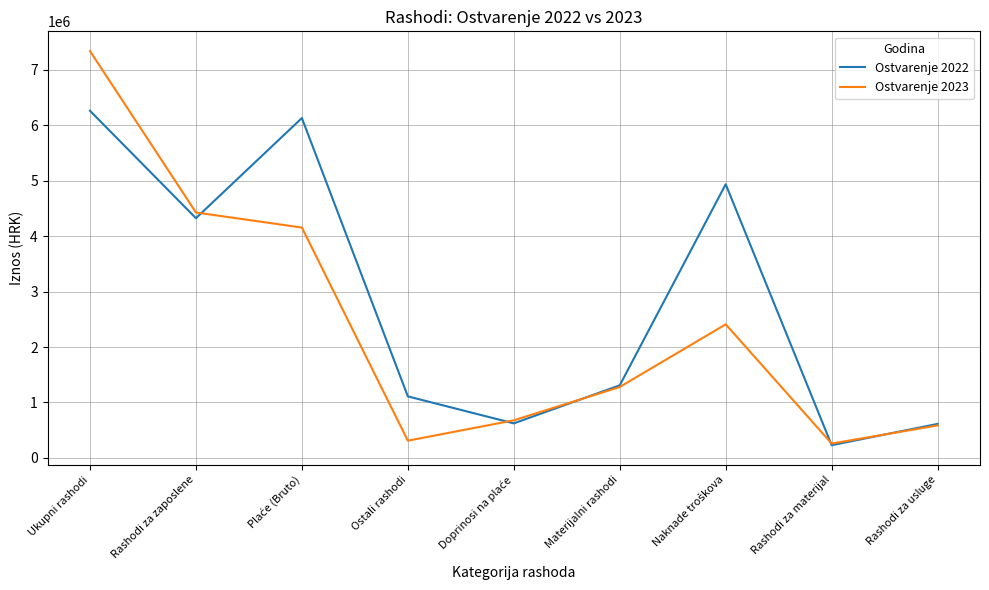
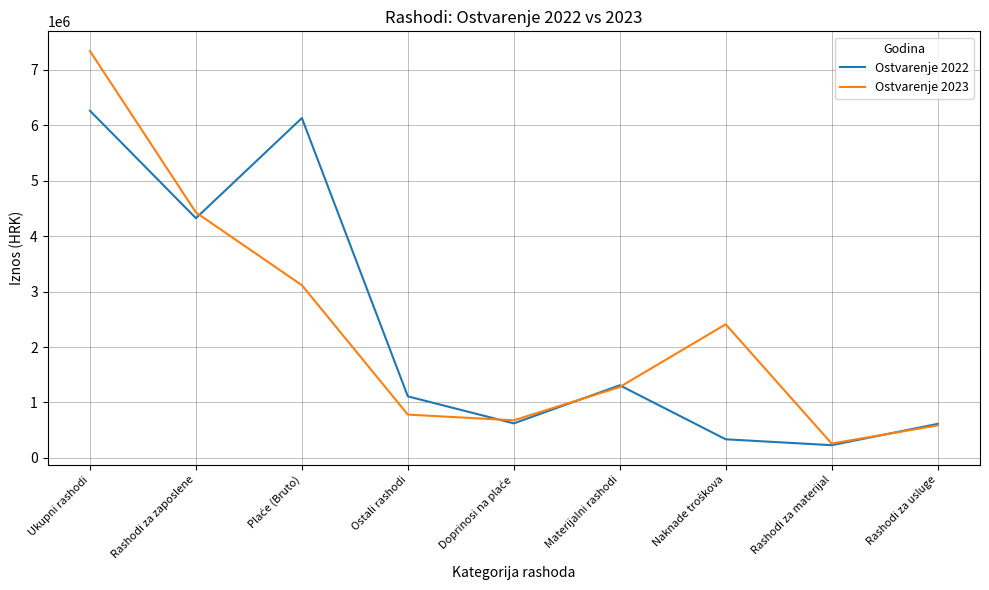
  {
    "Ostvarenje 2022": {
      "Ukupni rashodi": 6300000,
      "Rashodi za zaposlene": 4300000,
      "Plaće (Bruto)": 6100000,
      "Ostali rashodi": 1100000,
      "Doprinosi na plaće": 600000,
-     "Naknade troškova": 4900000
+     "Naknade troškova": 300000
    },
    "Ostvarenje 2023": {
      "Ukupni rashodi": 7300000,
      "Rashodi za zaposlene": 4400000,
-     "Plaće (Bruto)": 4200000,
-     "Ostali rashodi": 300000,
+     "Plaće (Bruto)": 3100000,
+     "Ostali rashodi": 800000,
      "Doprinosi na plaće": 700000,
      "Naknade troškova": 2400000
    }
  }
